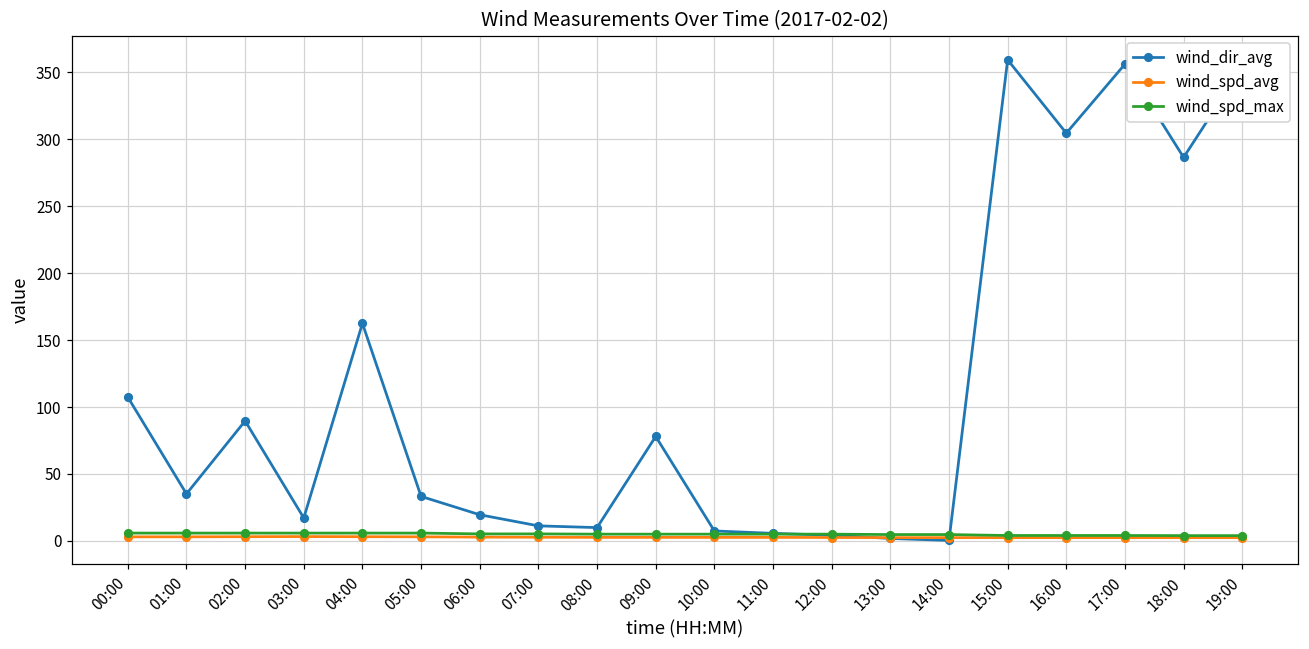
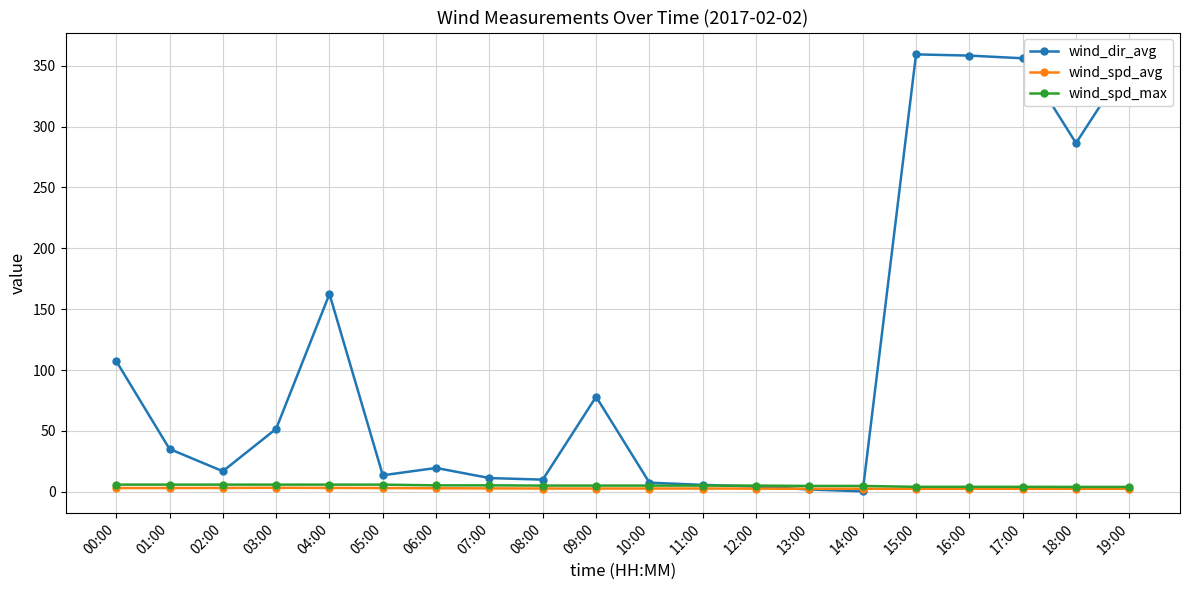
  {
    "wind_dir_avg": {
      "00:00": 107,
      "01:00": 35,
-     "02:00": 90,
-     "03:00": 17,
+     "02:00": 17,
+     "03:00": 52,
      "04:00": 163,
-     "05:00": 33,
+     "05:00": 14,
      "06:00": 20,
      "07:00": 11,
      "08:00": 10,
      "09:00": 78,
      "10:00": 7,
      "15:00": 359,
-     "16:00": 305,
+     "16:00": 358,
      "17:00": 356,
      "18:00": 287
    },
    "wind_spd_avg": {
      "00:00": 3,
      "01:00": 3,
      "02:00": 3,
      "03:00": 3,
      "04:00": 3,
      "05:00": 3,
      "06:00": 3,
      "07:00": 3,
      "08:00": 3,
      "09:00": 3,
      "10:00": 3,
      "11:00": 3
    },
    "wind_spd_max": {
      "00:00": 6,
      "01:00": 6,
      "02:00": 6,
      "03:00": 6,
      "04:00": 6,
      "05:00": 6,
      "06:00": 5,
      "07:00": 5,
      "08:00": 5,
      "09:00": 5,
      "10:00": 5,
      "13:00": 5,
      "14:00": 5
    }
  }
